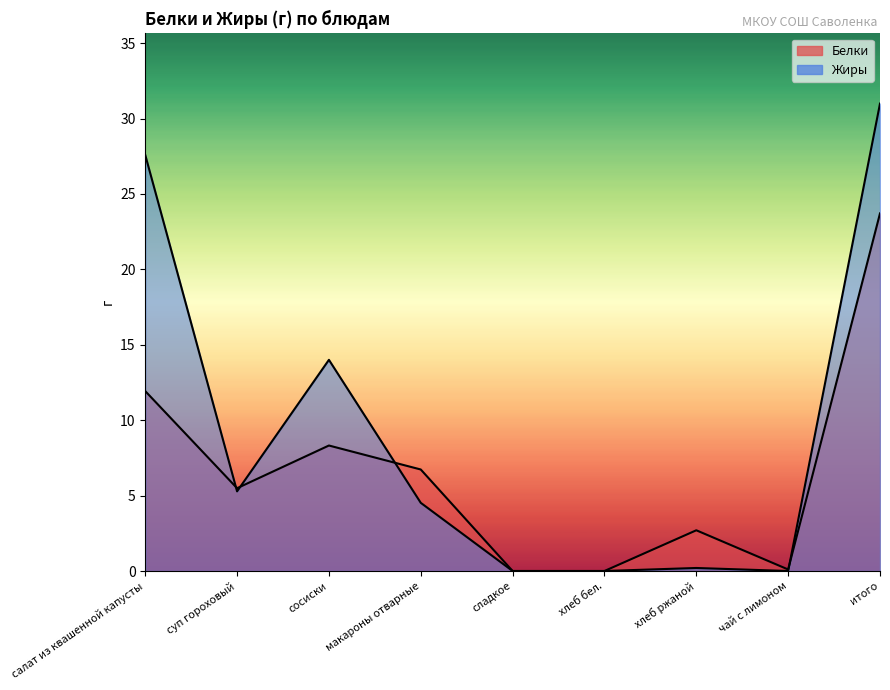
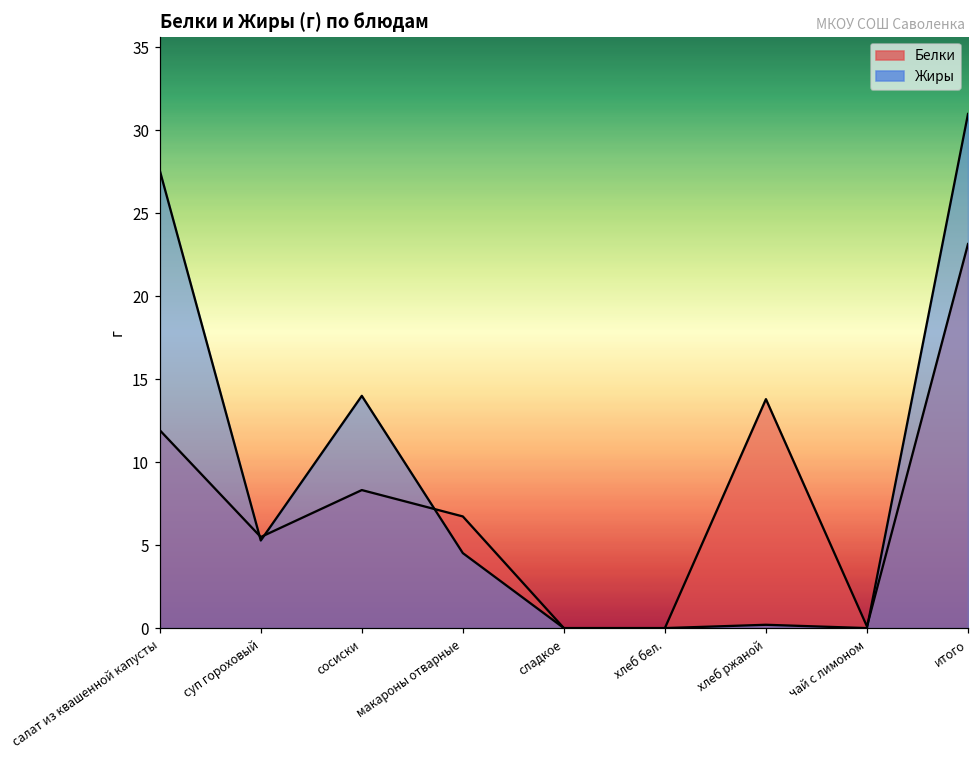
  {
    "Белки": {
      "салат из квашенной капусты": 11.9,
      "суп гороховый": 5.5,
      "сосиски": 8.3,
      "макароны отварные": 6.7,
-     "хлеб ржаной": 2.7,
-     "итого": 23.7
+     "хлеб ржаной": 13.8,
+     "итого": 23.2
    },
    "Жиры": {
      "салат из квашенной капусты": 27.6,
      "суп гороховый": 5.3,
      "сосиски": 14.0,
      "макароны отварные": 4.5,
      "хлеб ржаной": 0.2,
      "итого": 31.0
    }
  }
